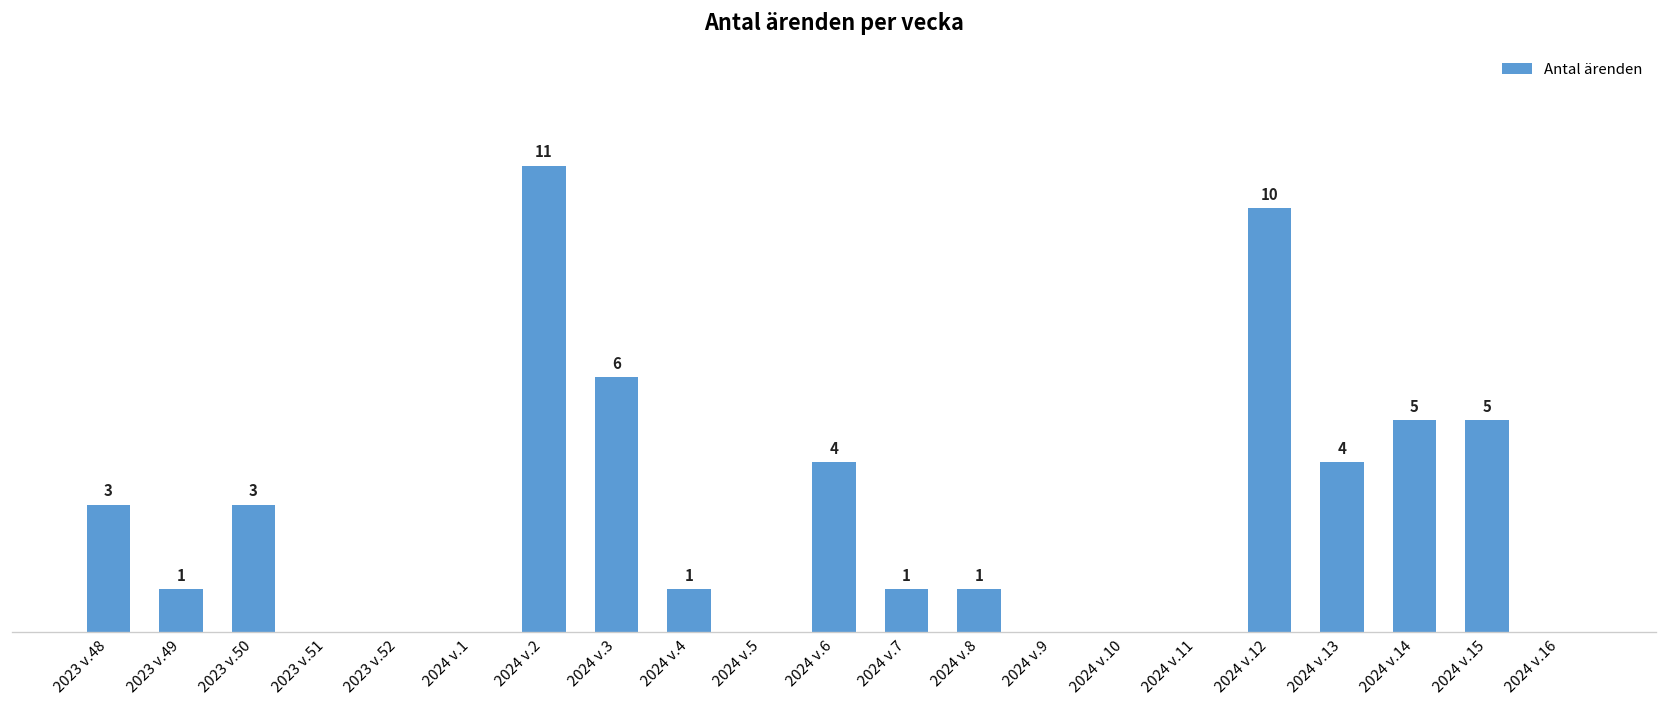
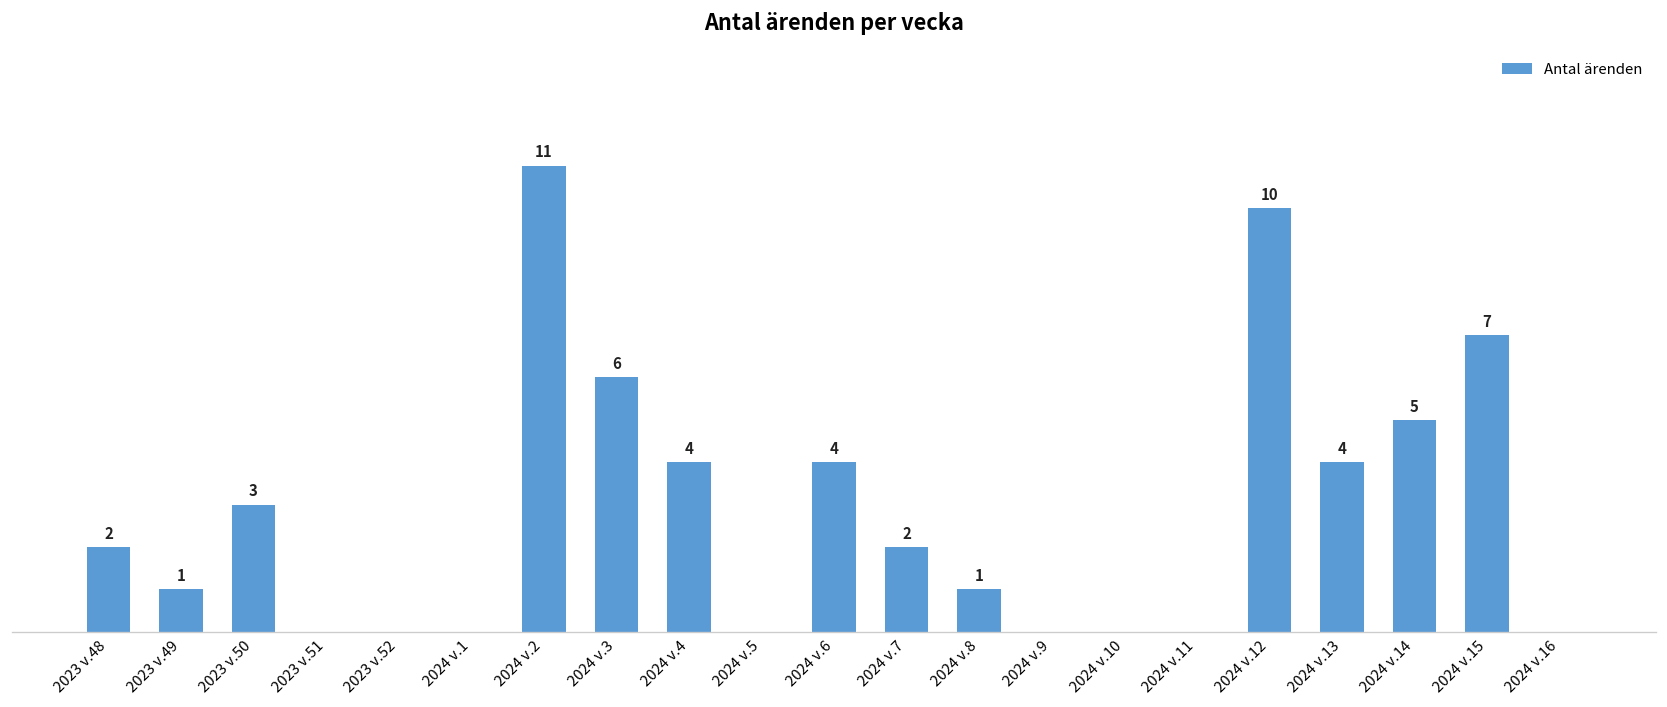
  {
-   "2023 v.48": 3,
+   "2023 v.48": 2,
    "2023 v.49": 1,
    "2023 v.50": 3,
    "2024 v.2": 11,
    "2024 v.3": 6,
-   "2024 v.4": 1,
+   "2024 v.4": 4,
    "2024 v.6": 4,
-   "2024 v.7": 1,
+   "2024 v.7": 2,
    "2024 v.8": 1,
    "2024 v.12": 10,
    "2024 v.13": 4,
    "2024 v.14": 5,
-   "2024 v.15": 5
+   "2024 v.15": 7
  }
